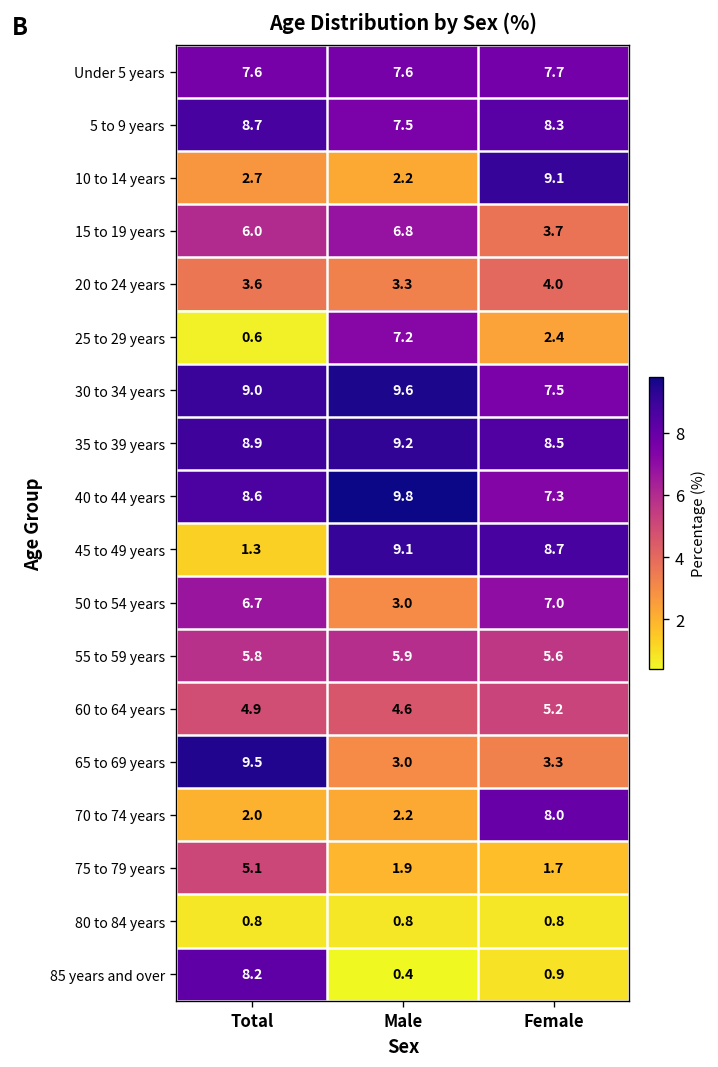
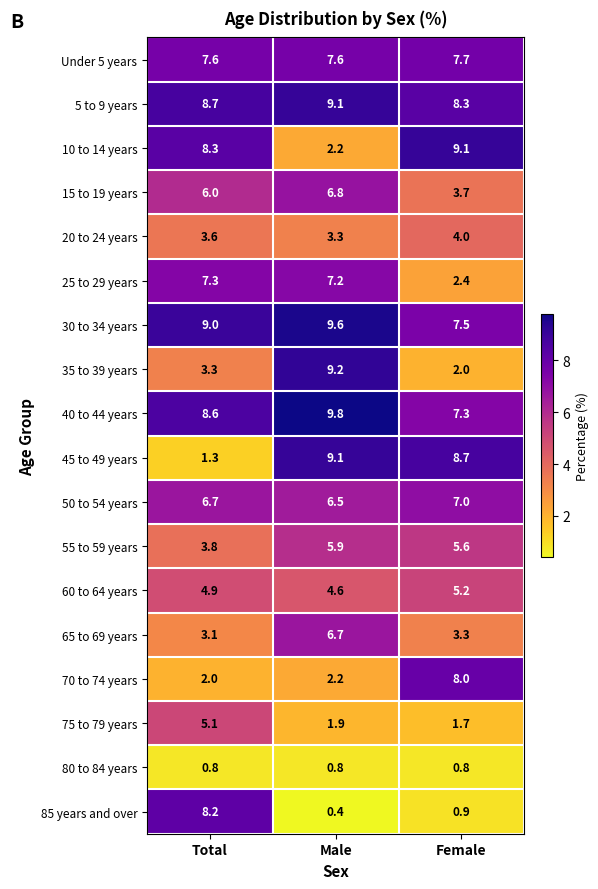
  {
    "Under 5 years": {
      "Total": 7.6,
      "Male": 7.6,
      "Female": 7.7
    },
    "5 to 9 years": {
      "Total": 8.7,
-     "Male": 7.5,
+     "Male": 9.1,
      "Female": 8.3
    },
    "10 to 14 years": {
-     "Total": 2.7,
+     "Total": 8.3,
      "Male": 2.2,
      "Female": 9.1
    },
    "15 to 19 years": {
      "Total": 6.0,
      "Male": 6.8,
      "Female": 3.7
    },
    "20 to 24 years": {
      "Total": 3.6,
      "Male": 3.3,
      "Female": 4.0
    },
    "25 to 29 years": {
-     "Total": 0.6,
+     "Total": 7.3,
      "Male": 7.2,
      "Female": 2.4
    },
    "30 to 34 years": {
      "Total": 9.0,
      "Male": 9.6,
      "Female": 7.5
    },
    "35 to 39 years": {
-     "Total": 8.9,
+     "Total": 3.3,
      "Male": 9.2,
-     "Female": 8.5
+     "Female": 2.0
    },
    "40 to 44 years": {
      "Total": 8.6,
      "Male": 9.8,
      "Female": 7.3
    },
    "45 to 49 years": {
      "Total": 1.3,
      "Male": 9.1,
      "Female": 8.7
    },
    "50 to 54 years": {
      "Total": 6.7,
-     "Male": 3.0,
+     "Male": 6.5,
      "Female": 7.0
    },
    "55 to 59 years": {
-     "Total": 5.8,
+     "Total": 3.8,
      "Male": 5.9,
      "Female": 5.6
    },
    "60 to 64 years": {
      "Total": 4.9,
      "Male": 4.6,
      "Female": 5.2
    },
    "65 to 69 years": {
-     "Total": 9.5,
-     "Male": 3.0,
+     "Total": 3.1,
+     "Male": 6.7,
      "Female": 3.3
    },
    "70 to 74 years": {
      "Total": 2.0,
      "Male": 2.2,
      "Female": 8.0
    },
    "75 to 79 years": {
      "Total": 5.1,
      "Male": 1.9,
      "Female": 1.7
    },
    "80 to 84 years": {
      "Total": 0.8,
      "Male": 0.8,
      "Female": 0.8
    },
    "85 years and over": {
      "Total": 8.2,
      "Male": 0.4,
      "Female": 0.9
    }
  }
